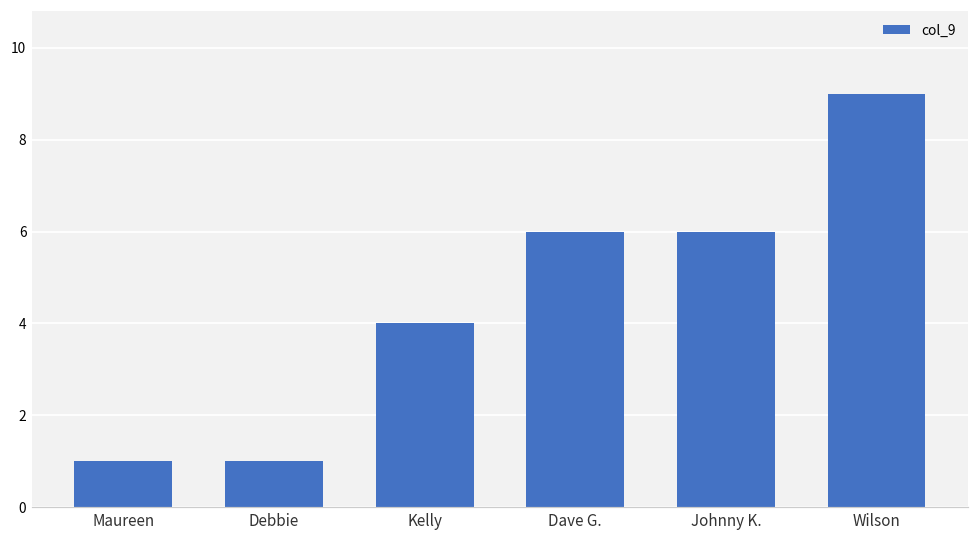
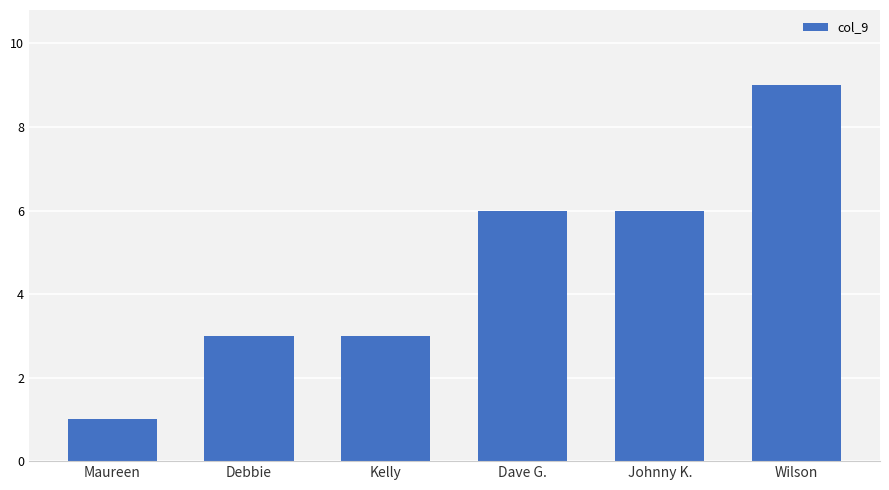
  {
    "Maureen": 1,
-   "Debbie": 1,
-   "Kelly": 4,
+   "Debbie": 3,
+   "Kelly": 3,
    "Dave G.": 6,
    "Johnny K.": 6,
    "Wilson": 9
  }
